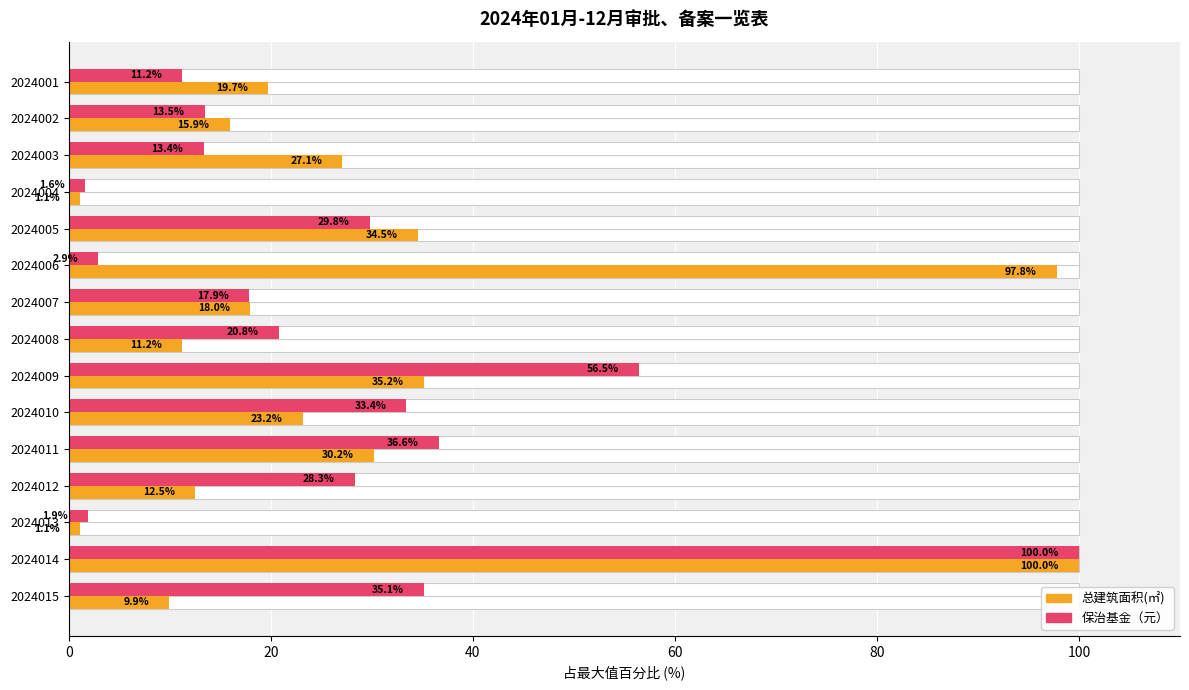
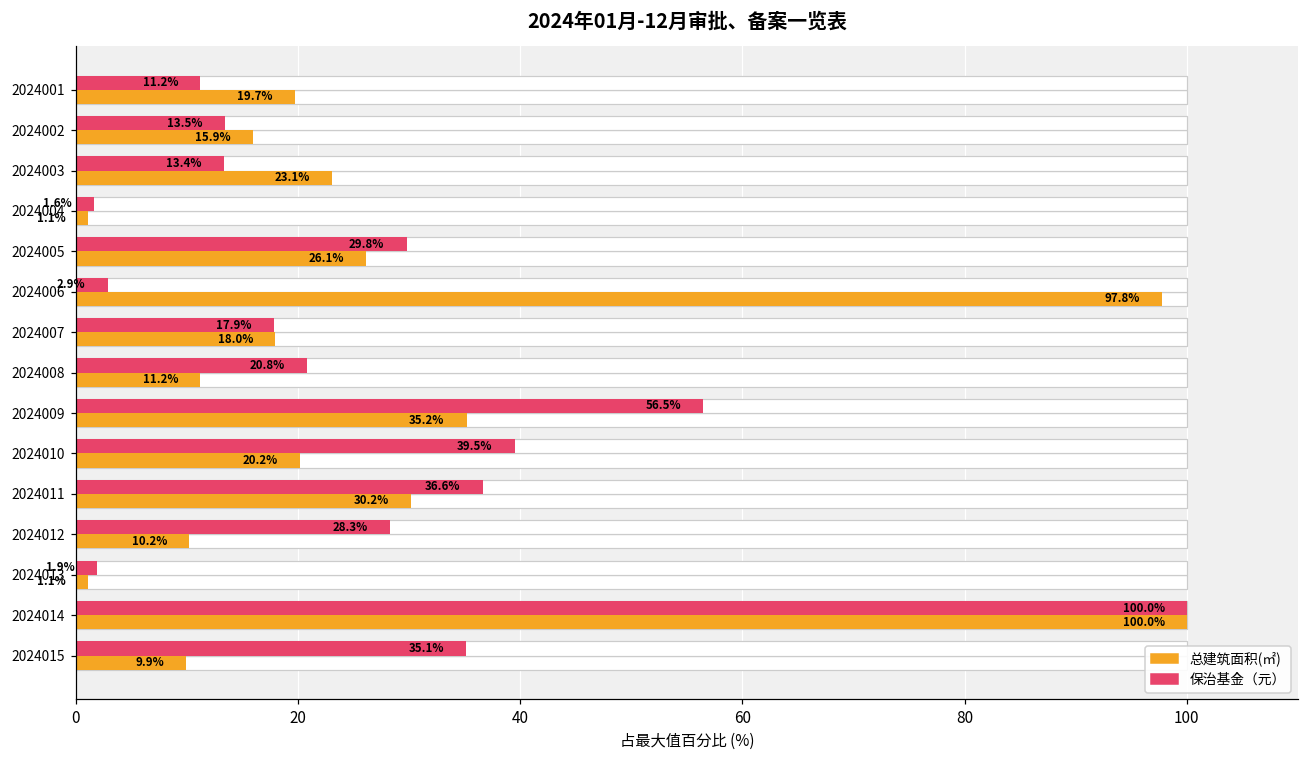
  {
    "总建筑面积(㎡)": {
-     "2024003": "27.1%",
-     "2024005": "34.5%",
-     "2024010": "23.2%",
-     "2024012": "12.5%",
+     "2024003": "23.1%",
+     "2024005": "26.1%",
+     "2024010": "20.2%",
+     "2024012": "10.2%",
      "2024014": "100.0%"
    },
    "保治基金（元）": {
-     "2024010": "33.4%",
+     "2024010": "39.5%",
      "2024014": "100.0%"
    }
  }
